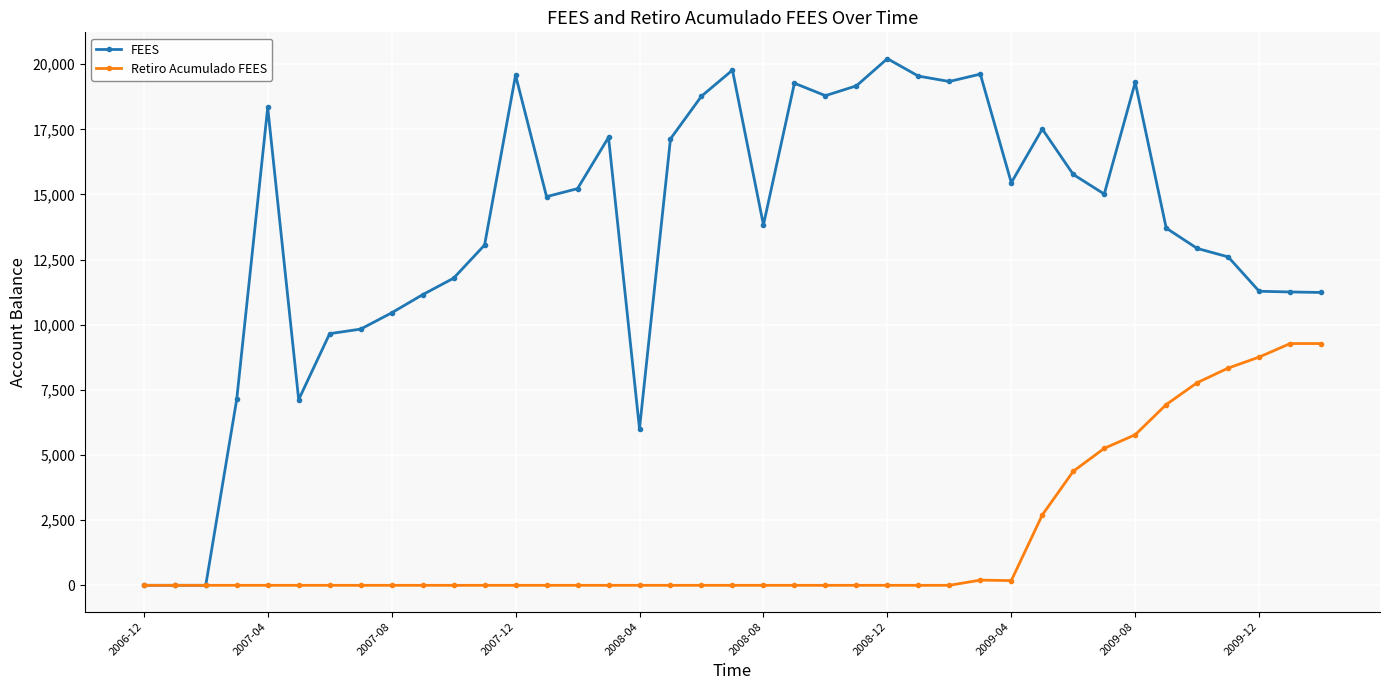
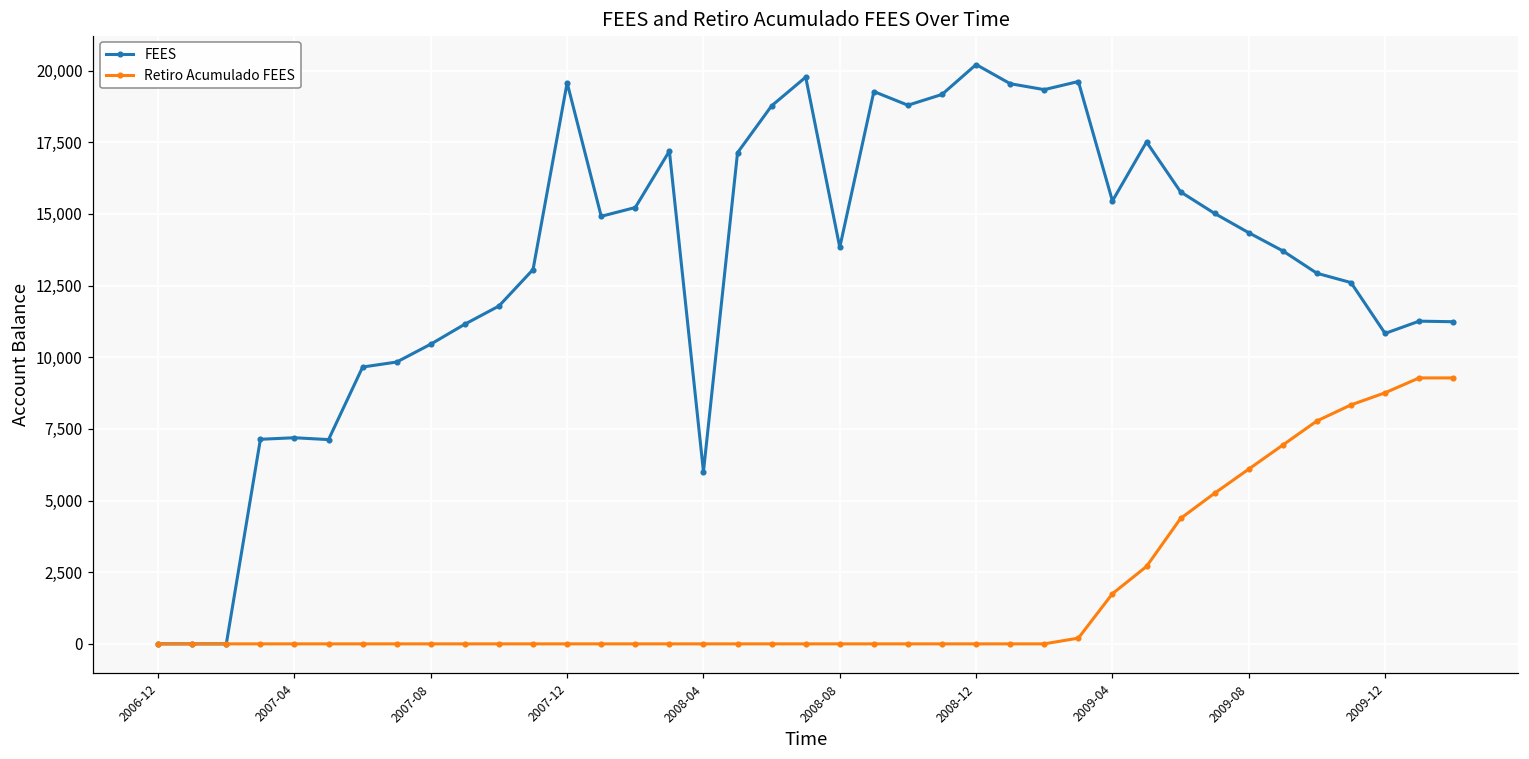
  {
    "FEES": {
-     "2007-04": "18,300",
+     "2007-04": "7,200",
      "2007-08": "10,500",
      "2007-12": "19,600",
      "2008-04": "6,000",
      "2008-08": "13,800",
      "2008-12": "20,200",
      "2009-04": "15,500",
-     "2009-08": "19,300",
-     "2009-12": "11,300"
+     "2009-08": "14,300",
+     "2009-12": "10,800"
    },
    "Retiro Acumulado FEES": {
      "2007-04": "0",
      "2007-08": "0",
      "2007-12": "0",
      "2008-04": "0",
      "2008-08": "0",
      "2008-12": "0",
-     "2009-04": "200",
-     "2009-08": "5,800",
+     "2009-04": "1,800",
+     "2009-08": "6,100",
      "2009-12": "8,800"
    }
  }
